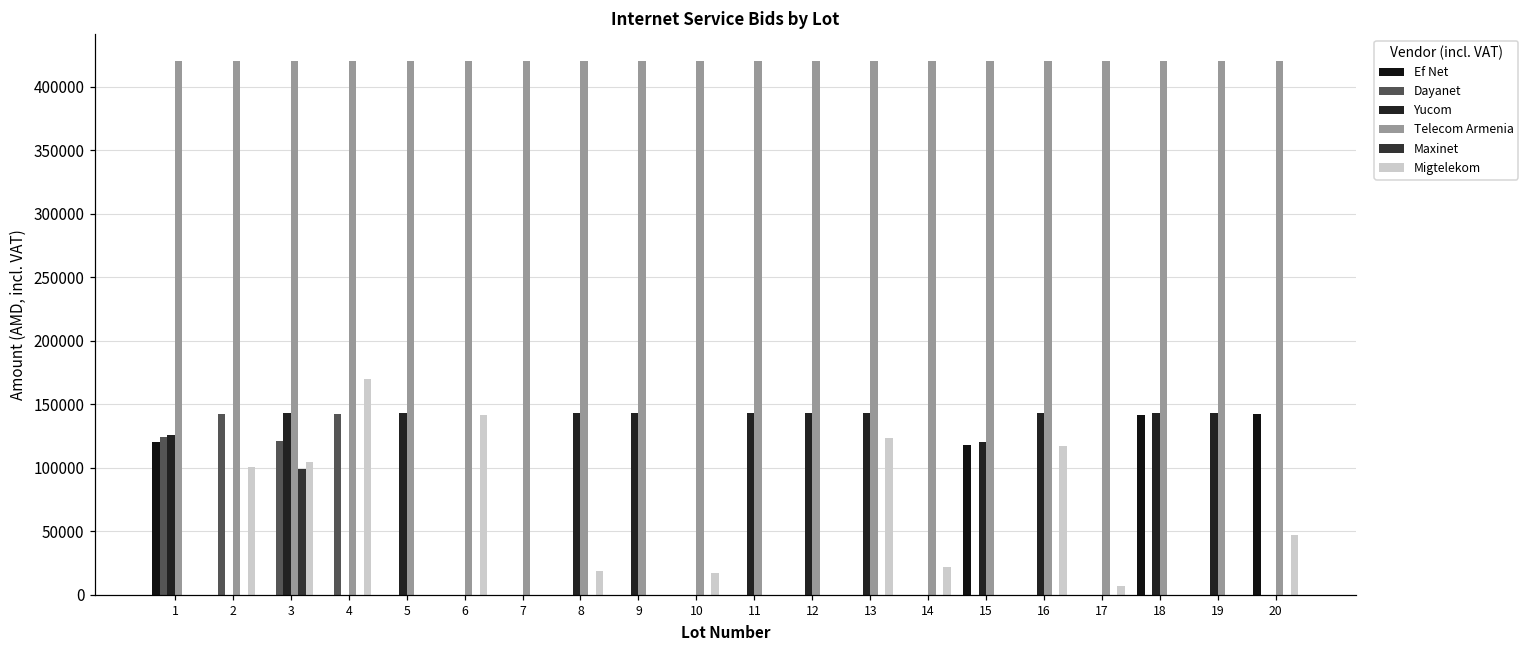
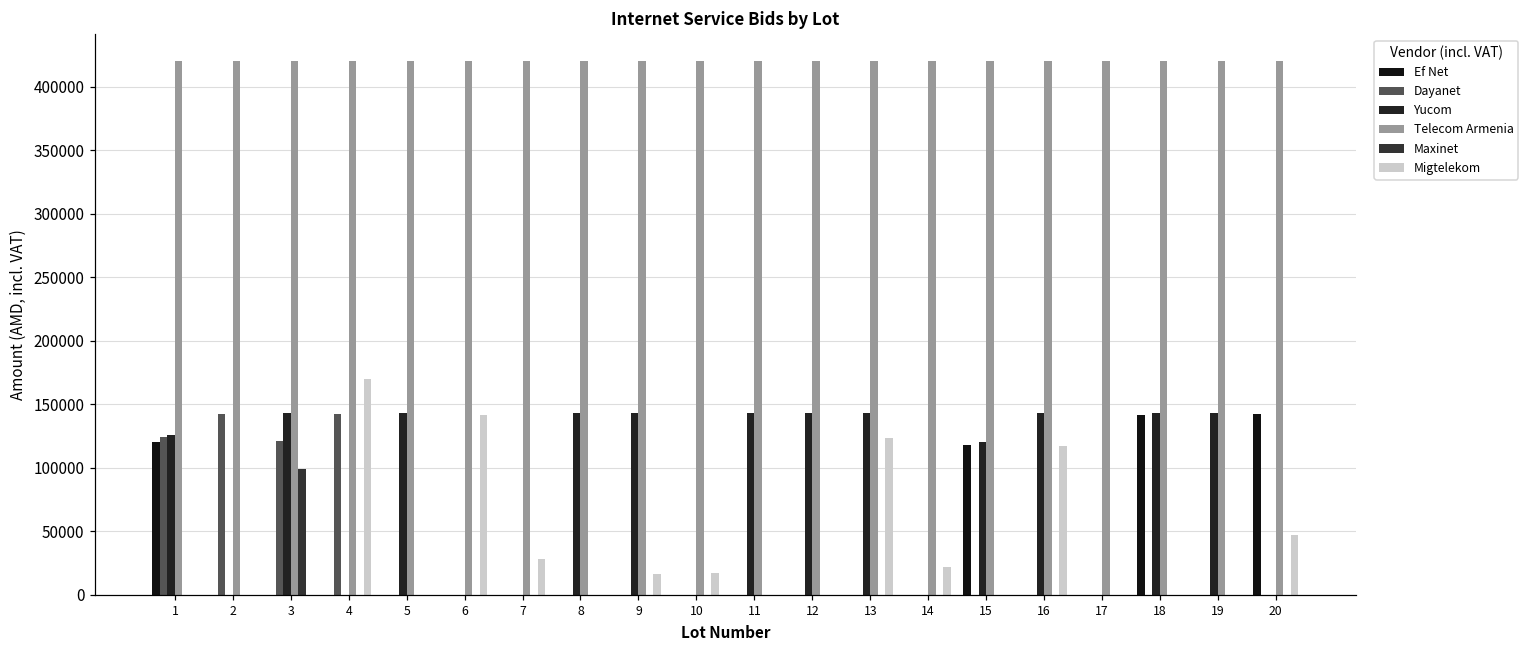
  {
    "Telecom Armenia": {
      "1": 420000,
      "2": 420000,
      "3": 420000,
      "4": 420000,
      "5": 420000,
      "6": 420000,
      "7": 420000,
      "8": 420000,
      "9": 420000,
      "10": 420000,
      "11": 420000,
      "12": 420000,
      "13": 420000,
      "14": 420000,
      "15": 420000,
      "16": 420000,
      "17": 420000,
      "18": 420000,
      "19": 420000,
      "20": 420000
    },
    "Migtelekom": {
      "1": 0,
-     "2": 100000,
-     "3": 105000,
+     "2": 0,
+     "3": 0,
      "4": 170000,
      "5": 0,
      "6": 142000,
-     "7": 0,
-     "8": 18000,
-     "9": 0,
+     "7": 28000,
+     "8": 0,
+     "9": 16000,
      "10": 17000,
      "11": 0,
      "12": 0,
      "13": 124000,
      "14": 22000,
      "15": 0,
      "16": 117000,
-     "17": 7000,
+     "17": 0,
      "18": 0,
      "19": 0,
      "20": 47000
    }
  }
